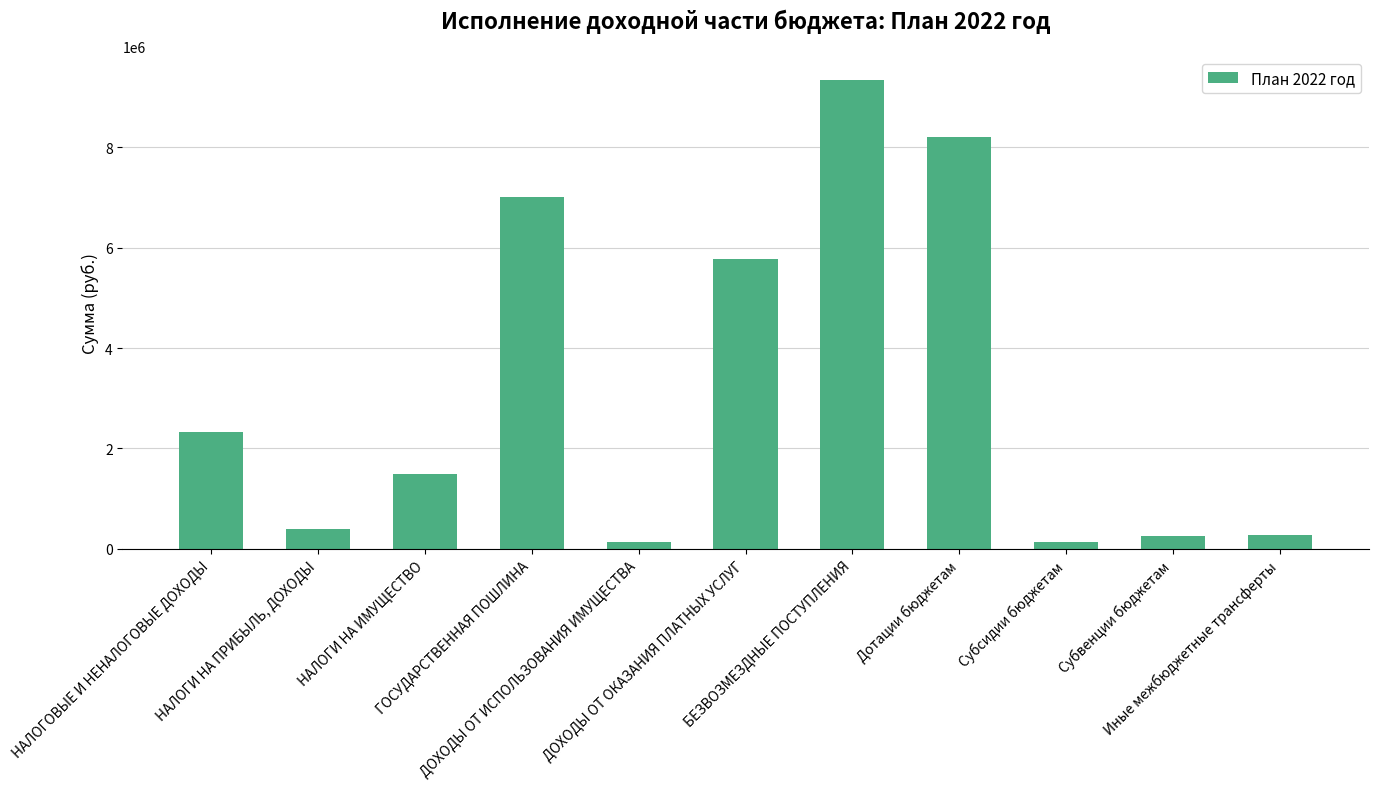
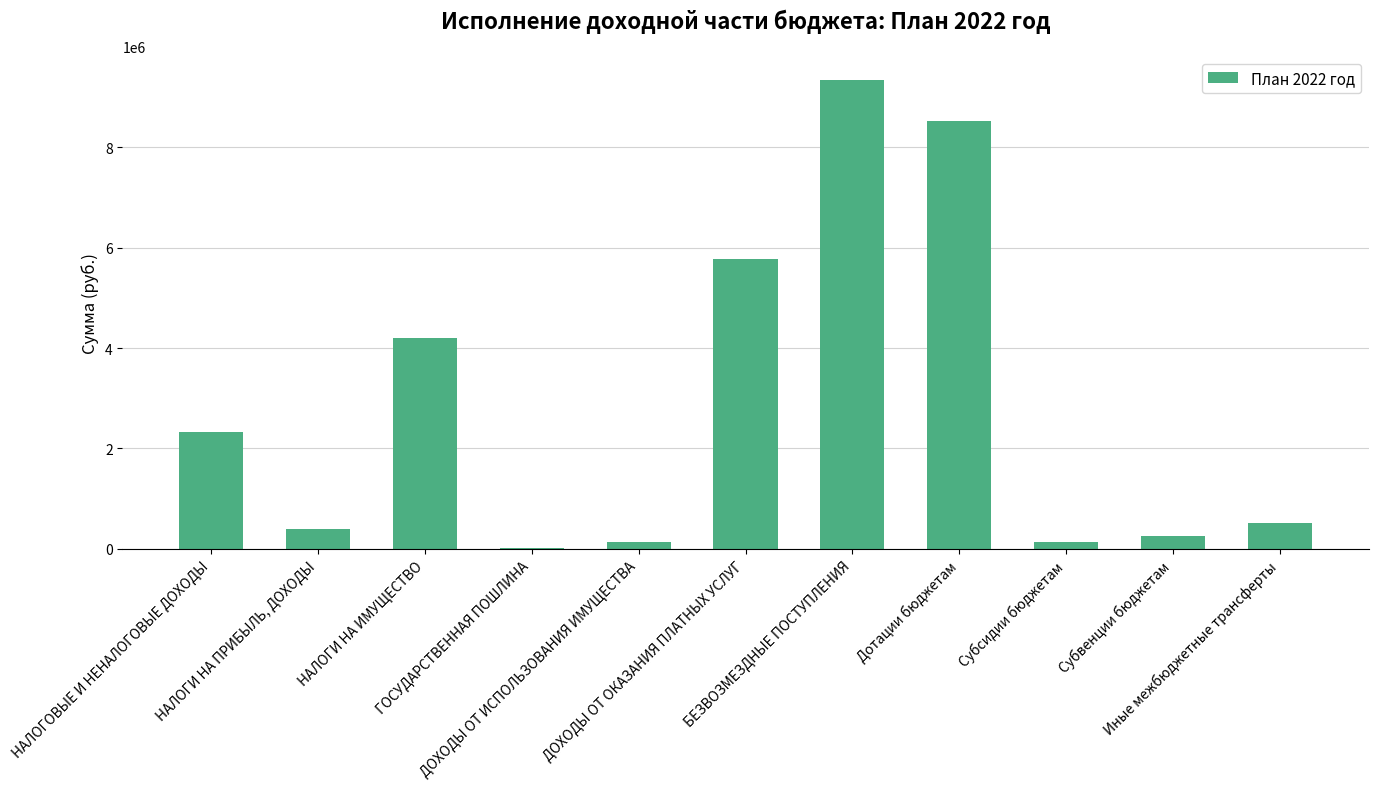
  {
    "НАЛОГОВЫЕ И НЕНАЛОГОВЫЕ ДОХОДЫ": 2300000,
    "НАЛОГИ НА ПРИБЫЛЬ, ДОХОДЫ": 400000,
-   "НАЛОГИ НА ИМУЩЕСТВО": 1500000,
-   "ГОСУДАРСТВЕННАЯ ПОШЛИНА": 7000000,
+   "НАЛОГИ НА ИМУЩЕСТВО": 4200000,
+   "ГОСУДАРСТВЕННАЯ ПОШЛИНА": 0,
    "ДОХОДЫ ОТ ИСПОЛЬЗОВАНИЯ ИМУЩЕСТВА": 100000,
    "ДОХОДЫ ОТ ОКАЗАНИЯ ПЛАТНЫХ УСЛУГ": 5800000,
    "БЕЗВОЗМЕЗДНЫЕ ПОСТУПЛЕНИЯ": 9300000,
-   "Дотации бюджетам": 8200000,
+   "Дотации бюджетам": 8500000,
    "Субсидии бюджетам": 100000,
    "Субвенции бюджетам": 300000,
-   "Иные межбюджетные трансферты": 300000
+   "Иные межбюджетные трансферты": 500000
  }
